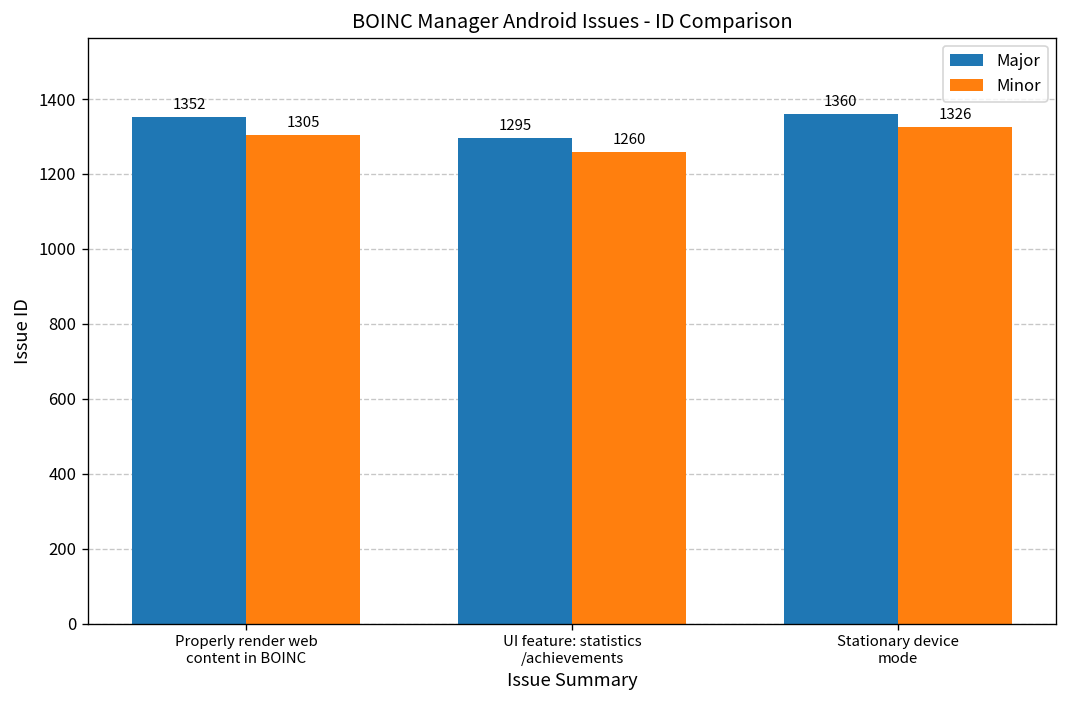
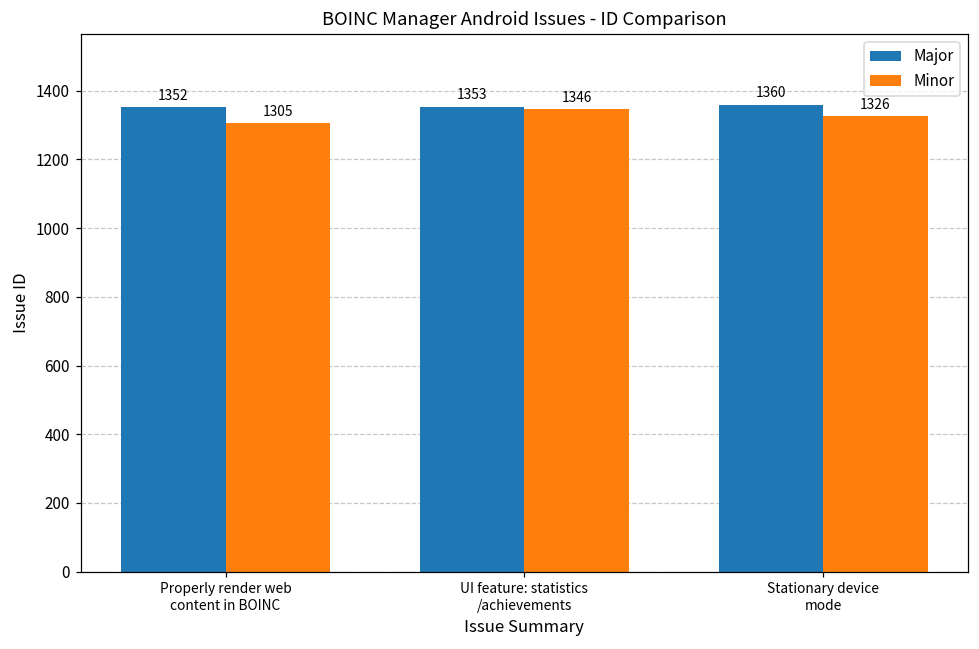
  {
    "Major": {
      "Properly render web content in BOINC": 1352,
-     "UI feature: statistics /achievements": 1295,
+     "UI feature: statistics /achievements": 1353,
      "Stationary device mode": 1360
    },
    "Minor": {
      "Properly render web content in BOINC": 1305,
-     "UI feature: statistics /achievements": 1260,
+     "UI feature: statistics /achievements": 1346,
      "Stationary device mode": 1326
    }
  }
